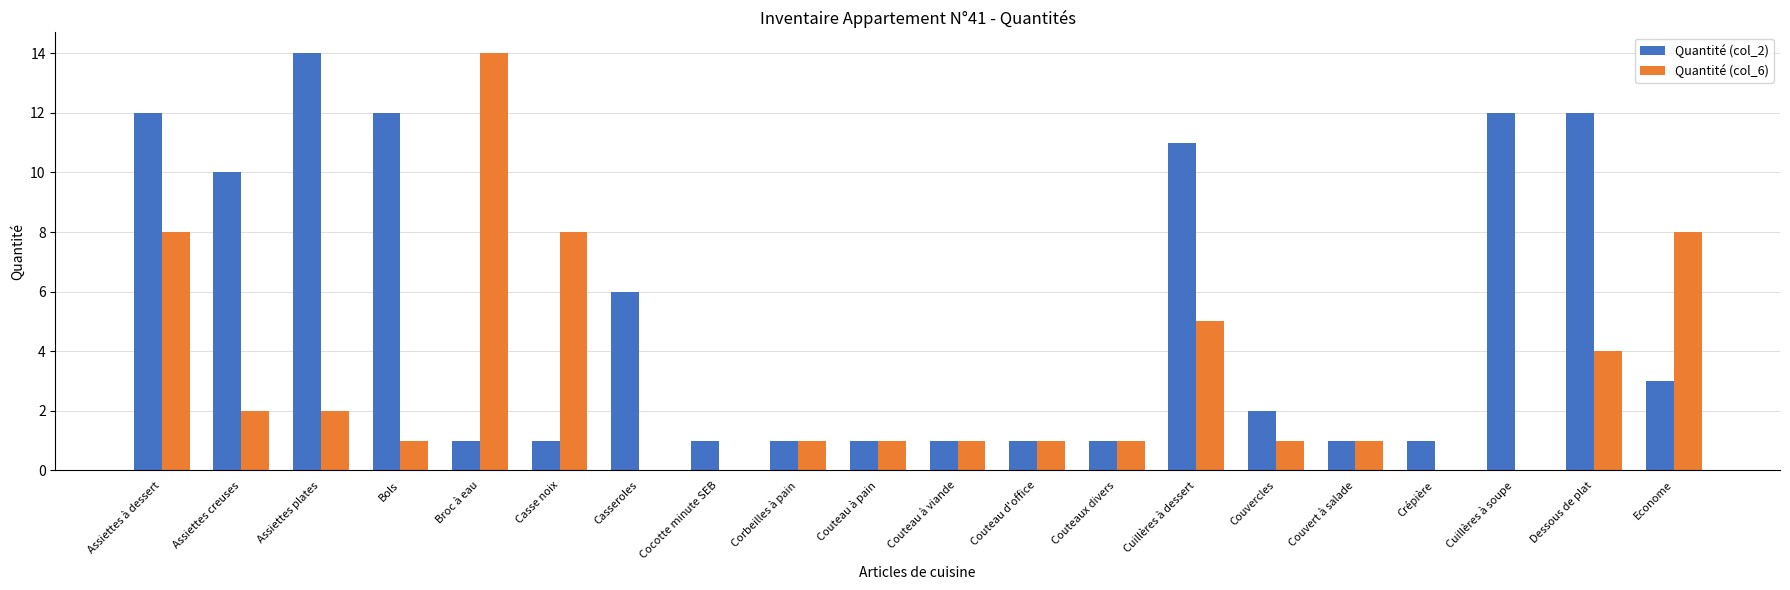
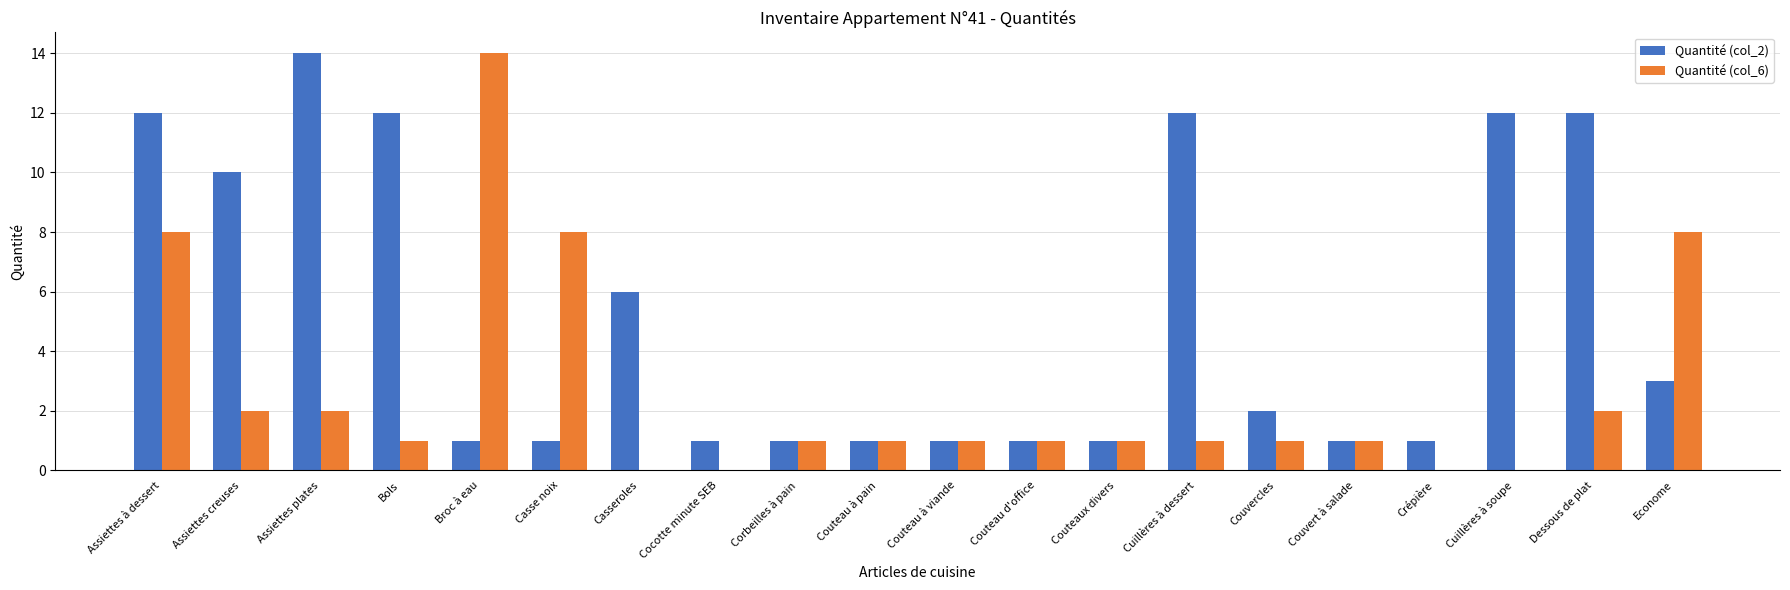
  {
    "Quantité (col_2)": {
      "Assiettes à dessert": 12,
      "Assiettes creuses": 10,
      "Assiettes plates": 14,
      "Bols": 12,
      "Broc à eau": 1,
      "Casse noix": 1,
      "Casseroles": 6,
      "Cocotte minute SEB": 1,
      "Corbeilles à pain": 1,
      "Couteau à pain": 1,
      "Couteau à viande": 1,
      "Couteau d'office": 1,
      "Couteaux divers": 1,
-     "Cuillères à dessert": 11,
+     "Cuillères à dessert": 12,
      "Couvercles": 2,
      "Couvert à salade": 1,
      "Crépière": 1,
      "Cuillères à soupe": 12,
      "Dessous de plat": 12,
      "Econome": 3
    },
    "Quantité (col_6)": {
      "Assiettes à dessert": 8,
      "Assiettes creuses": 2,
      "Assiettes plates": 2,
      "Bols": 1,
      "Broc à eau": 14,
      "Casse noix": 8,
      "Casseroles": 0,
      "Cocotte minute SEB": 0,
      "Corbeilles à pain": 1,
      "Couteau à pain": 1,
      "Couteau à viande": 1,
      "Couteau d'office": 1,
      "Couteaux divers": 1,
-     "Cuillères à dessert": 5,
+     "Cuillères à dessert": 1,
      "Couvercles": 1,
      "Couvert à salade": 1,
      "Crépière": 0,
      "Cuillères à soupe": 0,
-     "Dessous de plat": 4,
+     "Dessous de plat": 2,
      "Econome": 8
    }
  }
